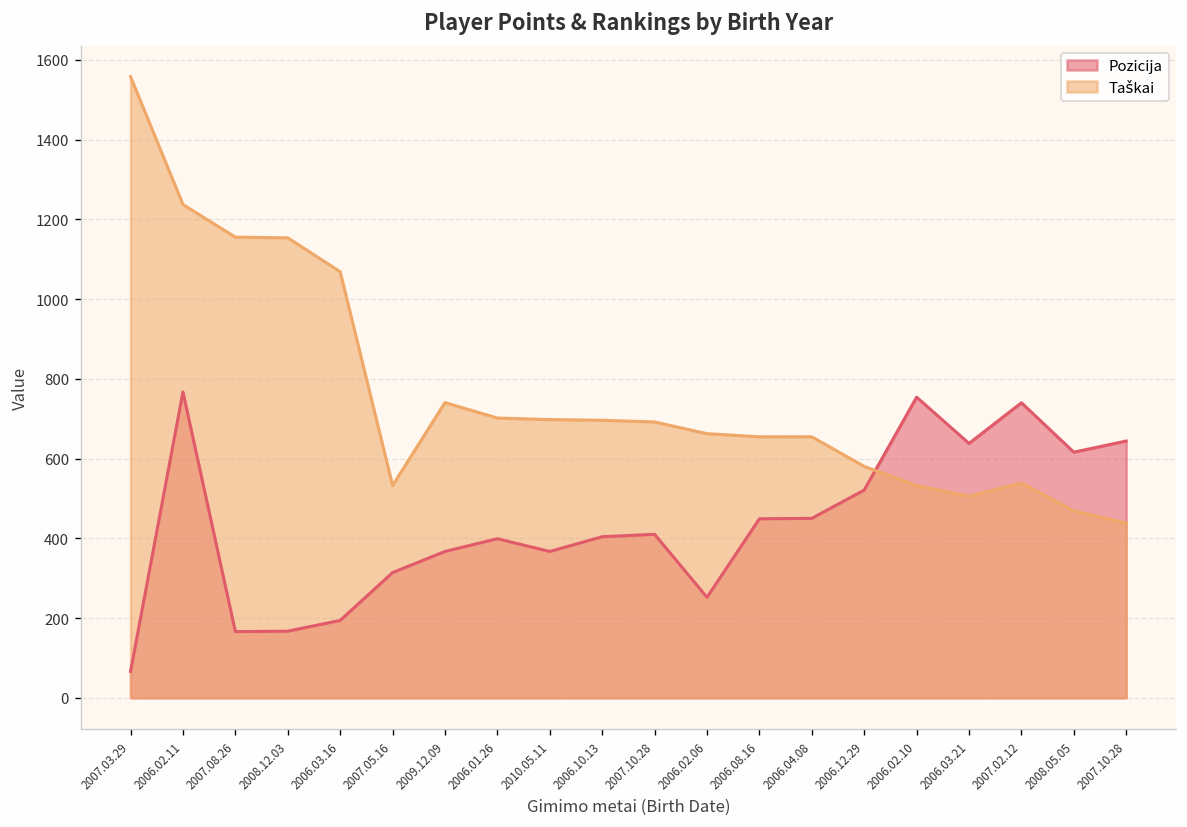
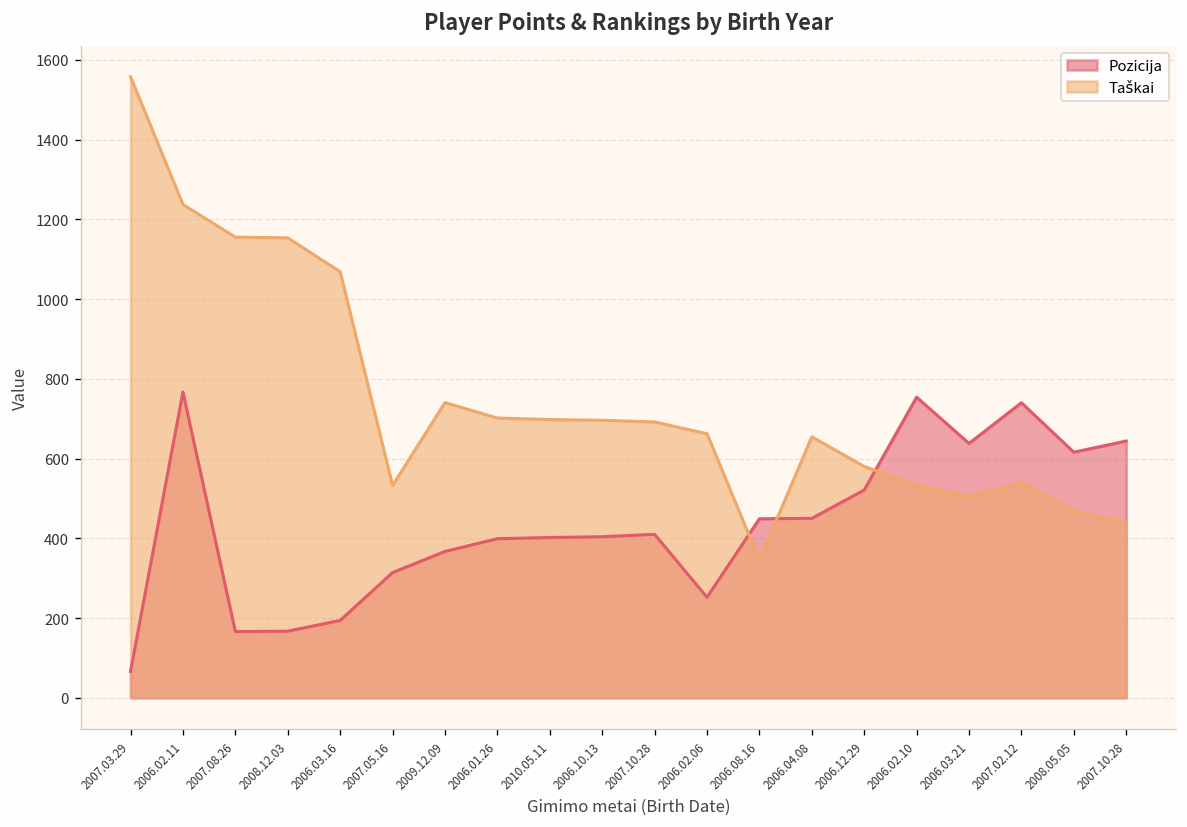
  {
    "Pozicija": {
      "2007.03.29": 70,
      "2006.02.11": 770,
      "2007.08.26": 170,
      "2008.12.03": 170,
      "2006.03.16": 190,
      "2007.05.16": 310,
      "2009.12.09": 370,
      "2006.01.26": 400,
-     "2010.05.11": 370,
+     "2010.05.11": 400,
      "2006.10.13": 400,
      "2006.02.06": 250,
      "2006.08.16": 450,
      "2006.04.08": 450,
      "2006.12.29": 520,
      "2006.02.10": 750,
      "2006.03.21": 640,
      "2007.02.12": 740,
      "2008.05.05": 620
    },
    "Taškai": {
      "2007.03.29": 1560,
      "2006.02.11": 1240,
      "2007.08.26": 1160,
      "2008.12.03": 1150,
      "2006.03.16": 1070,
      "2007.05.16": 530,
      "2009.12.09": 740,
      "2006.01.26": 700,
      "2010.05.11": 700,
      "2006.10.13": 700,
      "2006.02.06": 660,
-     "2006.08.16": 650,
+     "2006.08.16": 350,
      "2006.04.08": 650,
      "2006.12.29": 580,
      "2006.02.10": 530,
      "2006.03.21": 510,
      "2007.02.12": 540,
      "2008.05.05": 470
    }
  }
